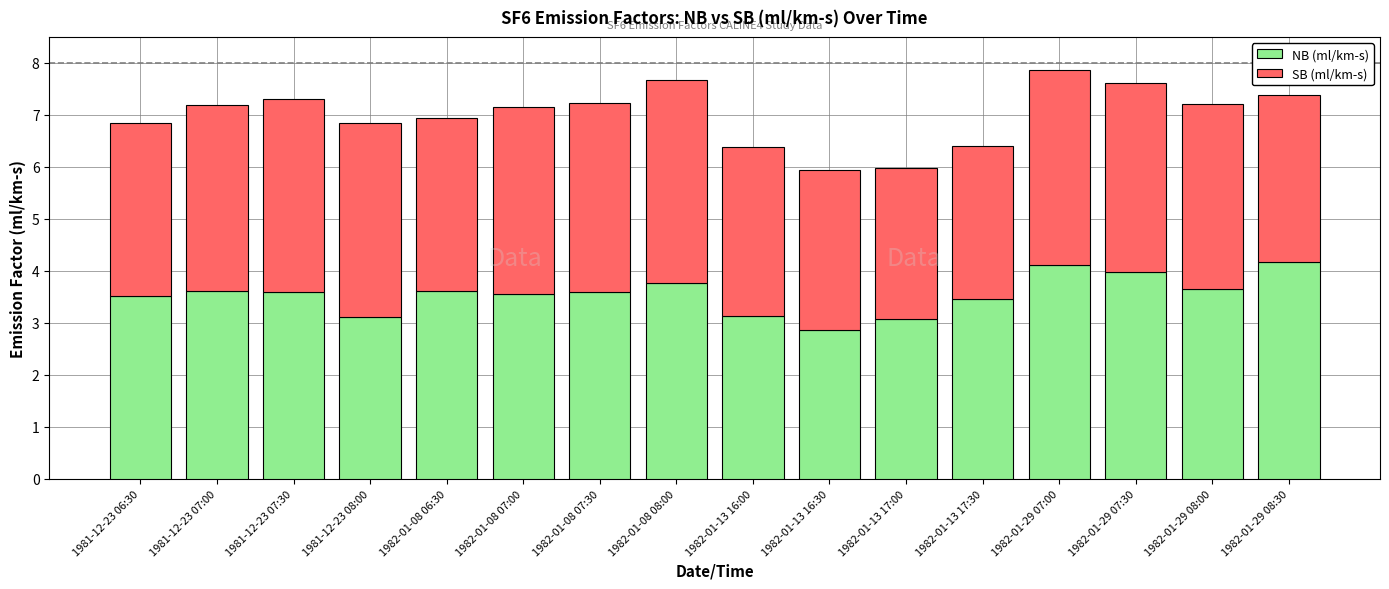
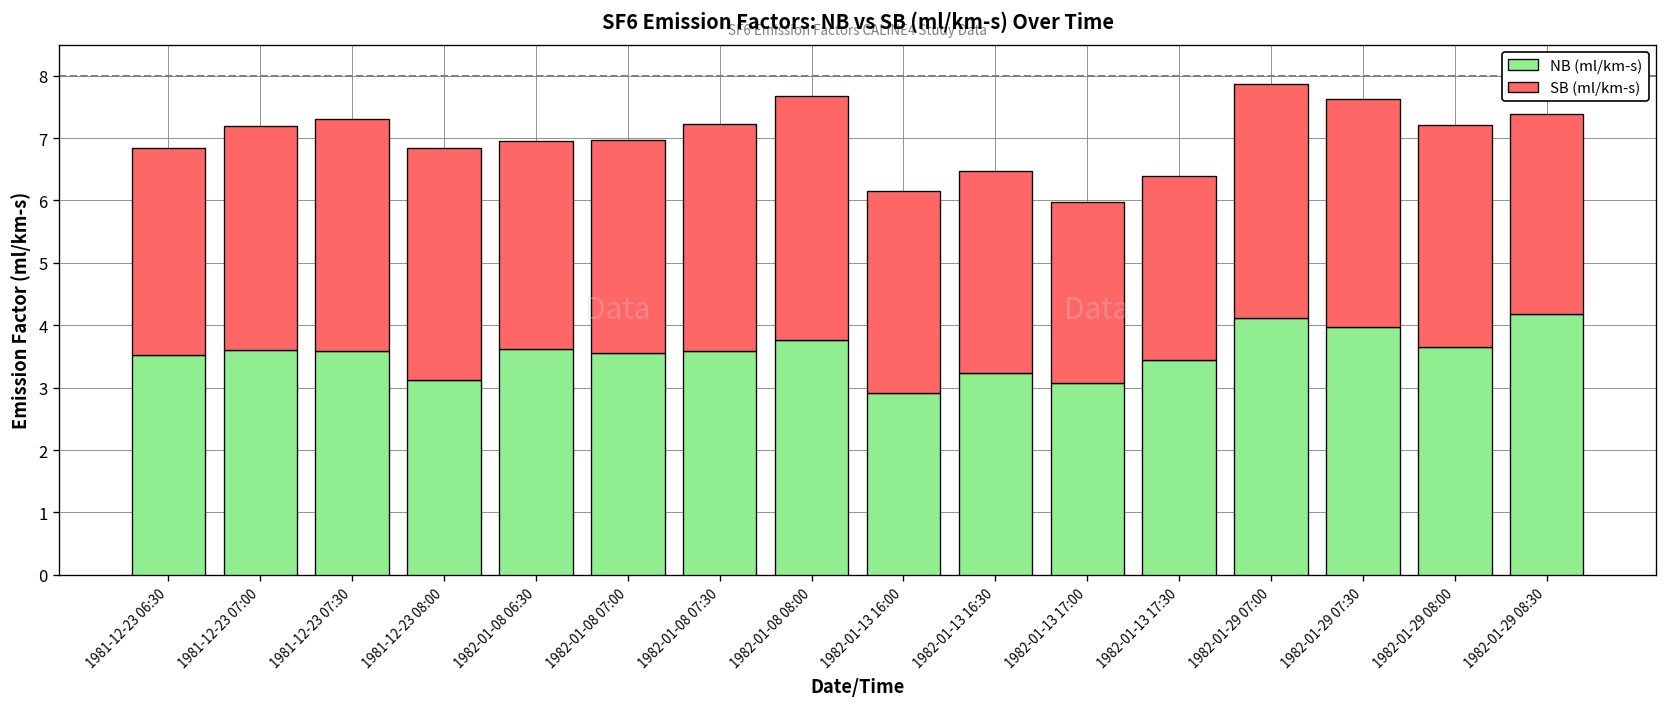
  {
    "NB (ml/km-s)": {
      "1981-12-23 06:30": 3.5,
      "1981-12-23 07:00": 3.6,
      "1981-12-23 07:30": 3.6,
      "1981-12-23 08:00": 3.1,
      "1982-01-08 06:30": 3.6,
      "1982-01-08 07:00": 3.6,
      "1982-01-08 07:30": 3.6,
      "1982-01-08 08:00": 3.8,
-     "1982-01-13 16:00": 3.1,
-     "1982-01-13 16:30": 2.9,
+     "1982-01-13 16:00": 2.9,
+     "1982-01-13 16:30": 3.2,
      "1982-01-13 17:00": 3.1,
      "1982-01-13 17:30": 3.5,
      "1982-01-29 07:00": 4.1,
      "1982-01-29 07:30": 4.0,
      "1982-01-29 08:00": 3.7,
      "1982-01-29 08:30": 4.2
    },
    "SB (ml/km-s)": {
      "1981-12-23 06:30": 3.3,
      "1981-12-23 07:00": 3.6,
      "1981-12-23 07:30": 3.7,
      "1981-12-23 08:00": 3.7,
      "1982-01-08 06:30": 3.3,
-     "1982-01-08 07:00": 3.6,
+     "1982-01-08 07:00": 3.4,
      "1982-01-08 07:30": 3.6,
      "1982-01-08 08:00": 3.9,
      "1982-01-13 16:00": 3.2,
-     "1982-01-13 16:30": 3.1,
+     "1982-01-13 16:30": 3.2,
      "1982-01-13 17:00": 2.9,
      "1982-01-13 17:30": 3.0,
      "1982-01-29 07:00": 3.7,
      "1982-01-29 07:30": 3.7,
      "1982-01-29 08:00": 3.6,
      "1982-01-29 08:30": 3.2
    }
  }
